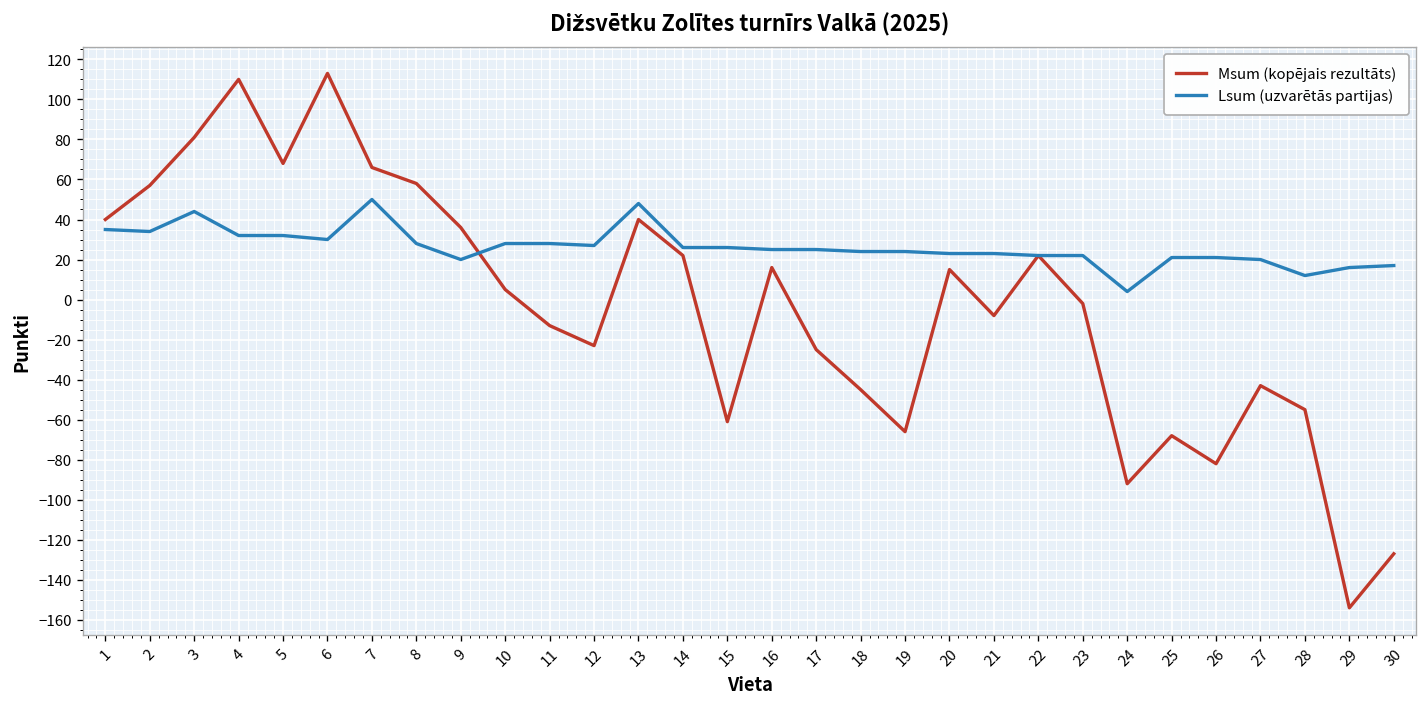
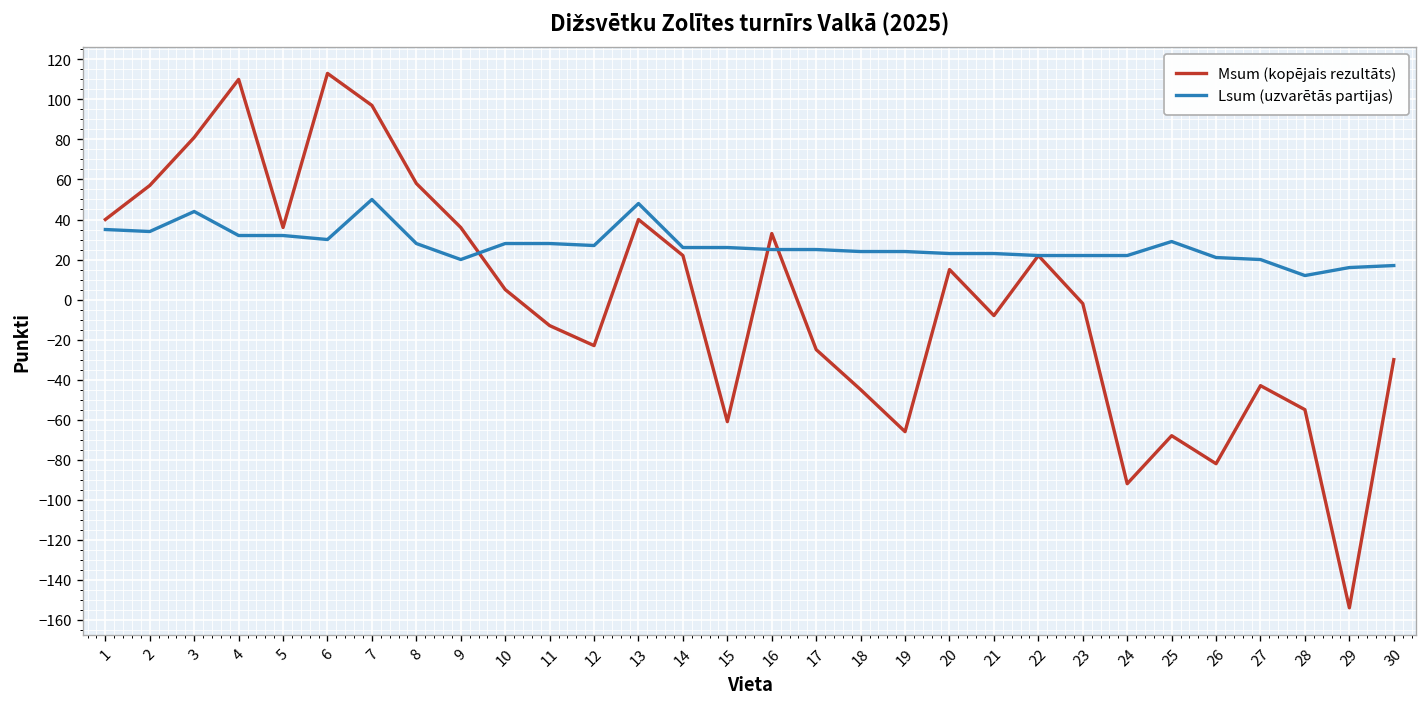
  {
    "Msum (kopējais rezultāts)": {
      "1": 40,
      "2": 57,
      "3": 81,
      "4": 110,
-     "5": 68,
+     "5": 36,
      "6": 113,
-     "7": 66,
+     "7": 97,
      "8": 58,
      "9": 36,
      "10": 5,
      "11": -13,
      "12": -23,
      "13": 40,
      "14": 22,
      "15": -61,
-     "16": 16,
+     "16": 33,
      "17": -25,
      "18": -45,
      "19": -66,
      "20": 15,
      "21": -8,
      "23": -2,
      "24": -92,
      "25": -68,
      "26": -82,
      "27": -43,
      "28": -55,
      "29": -154,
-     "30": -127
+     "30": -30
    },
    "Lsum (uzvarētās partijas)": {
      "1": 35,
      "2": 34,
      "3": 44,
      "4": 32,
      "5": 32,
      "6": 30,
      "7": 50,
      "8": 28,
      "9": 20,
      "10": 28,
      "11": 28,
      "12": 27,
      "13": 48,
      "14": 26,
      "15": 26,
      "16": 25,
      "17": 25,
      "18": 24,
      "19": 24,
      "20": 23,
      "21": 23,
      "23": 22,
-     "24": 4,
-     "25": 21,
+     "24": 22,
+     "25": 29,
      "26": 21,
      "27": 20,
      "28": 12,
      "29": 16,
      "30": 17
    }
  }
